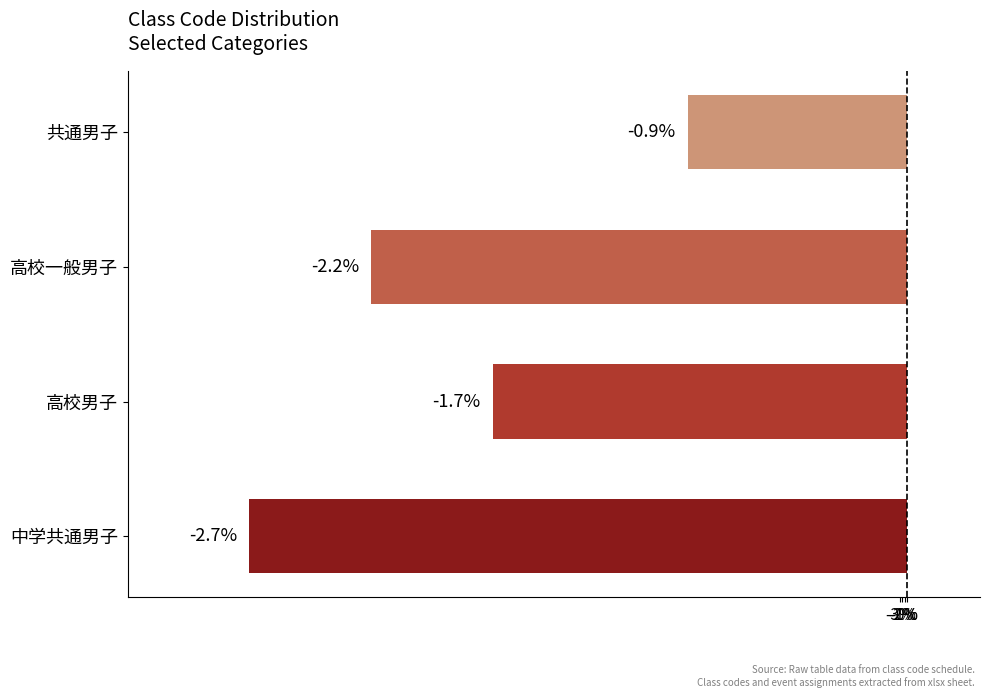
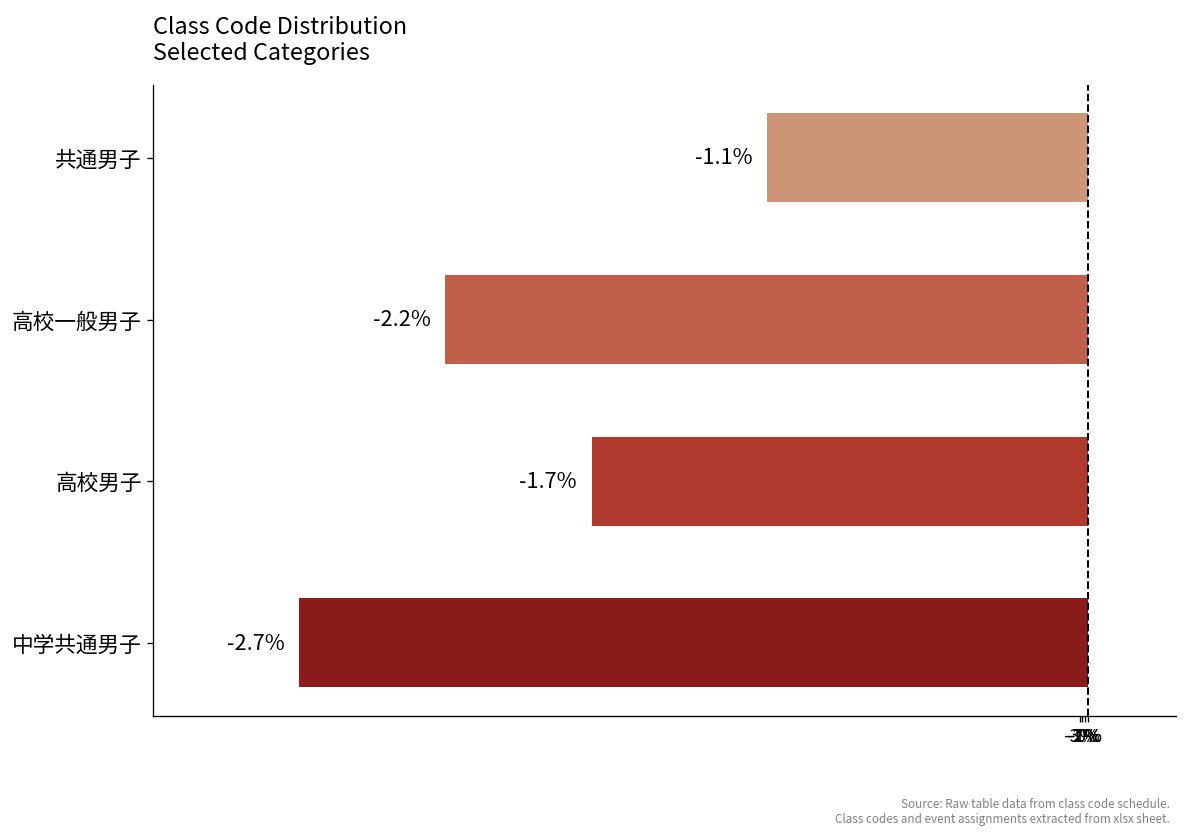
  {
-   "共通男子": "-0.9%",
+   "共通男子": "-1.1%",
    "高校一般男子": "-2.2%",
    "高校男子": "-1.7%",
    "中学共通男子": "-2.7%"
  }
